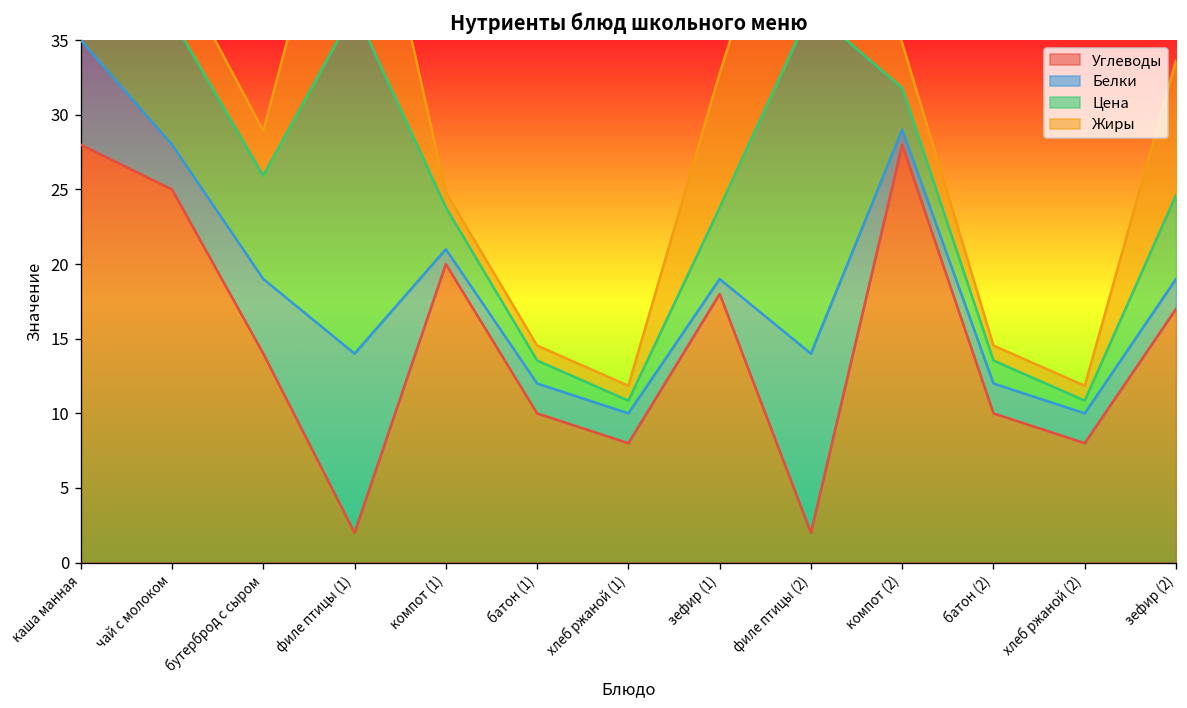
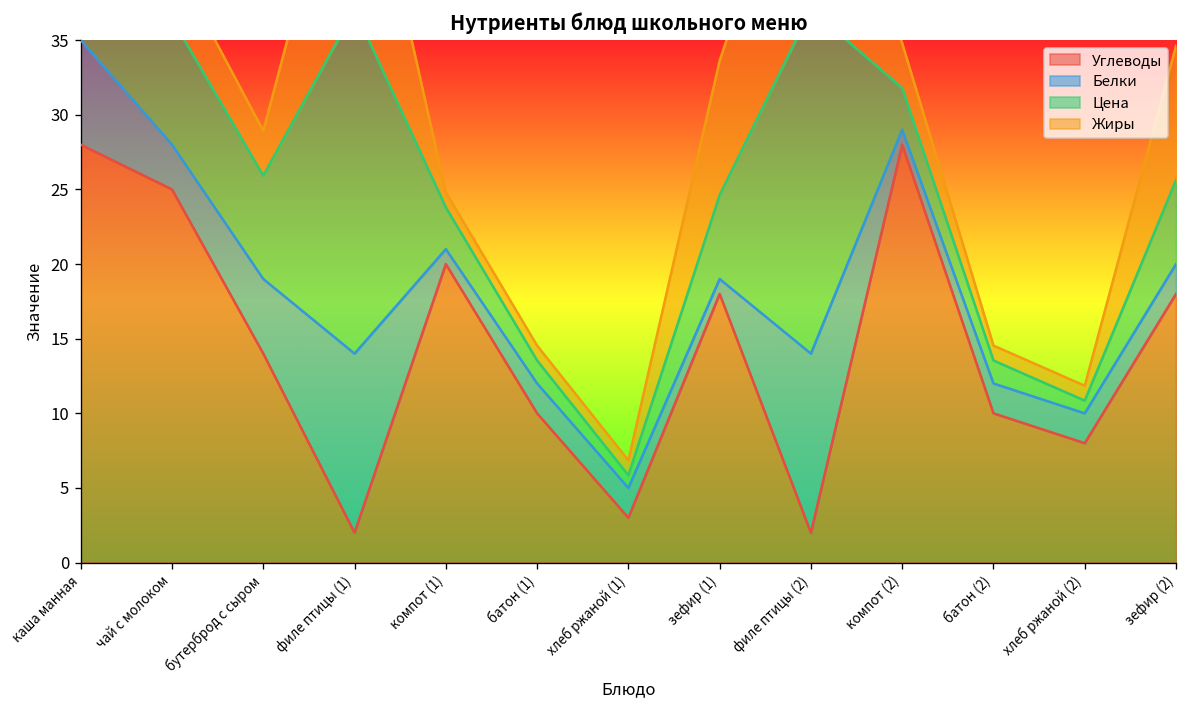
  {
    "Углеводы": {
      "каша манная": 28,
      "чай с молоком": 25,
      "бутерброд с сыром": 14,
      "филе птицы (1)": 2,
      "компот (1)": 20,
      "батон (1)": 10,
-     "хлеб ржаной (1)": 8,
+     "хлеб ржаной (1)": 3,
      "зефир (1)": 18,
      "филе птицы (2)": 2,
      "компот (2)": 28,
      "батон (2)": 10,
      "хлеб ржаной (2)": 8,
-     "зефир (2)": 17
+     "зефир (2)": 18
    },
    "Белки": {
      "каша манная": 7.0,
      "чай с молоком": 3.0,
      "бутерброд с сыром": 5.0,
      "филе птицы (1)": 12.0,
      "компот (1)": 1.0,
      "батон (1)": 2.0,
      "хлеб ржаной (1)": 2.0,
      "зефир (1)": 1.0,
      "филе птицы (2)": 12.0,
      "компот (2)": 1.0,
      "батон (2)": 2.0,
      "хлеб ржаной (2)": 2.0,
      "зефир (2)": 2.0
    },
    "Цена": {
      "бутерброд с сыром": 6.9,
      "компот (1)": 2.8,
      "батон (1)": 1.5,
      "хлеб ржаной (1)": 0.8,
-     "зефир (1)": 4.8,
+     "зефир (1)": 5.6,
      "компот (2)": 2.8,
      "батон (2)": 1.5,
      "хлеб ржаной (2)": 0.8,
      "зефир (2)": 5.6
    },
    "Жиры": {
      "бутерброд с сыром": 3.0,
      "компот (1)": 1.0,
      "батон (1)": 1.0,
      "хлеб ржаной (1)": 1.0,
      "зефир (1)": 9.0,
      "компот (2)": 3.0,
      "батон (2)": 1.0,
      "хлеб ржаной (2)": 1.0,
      "зефир (2)": 9.0
    }
  }
